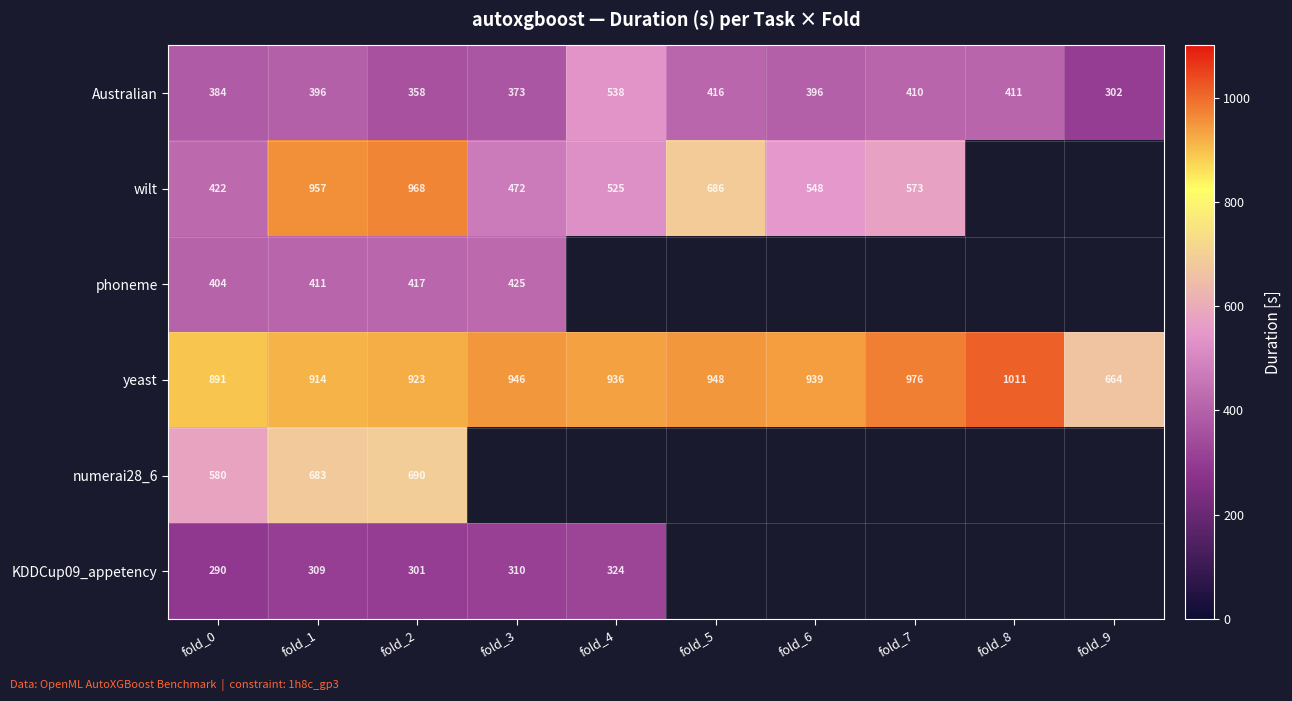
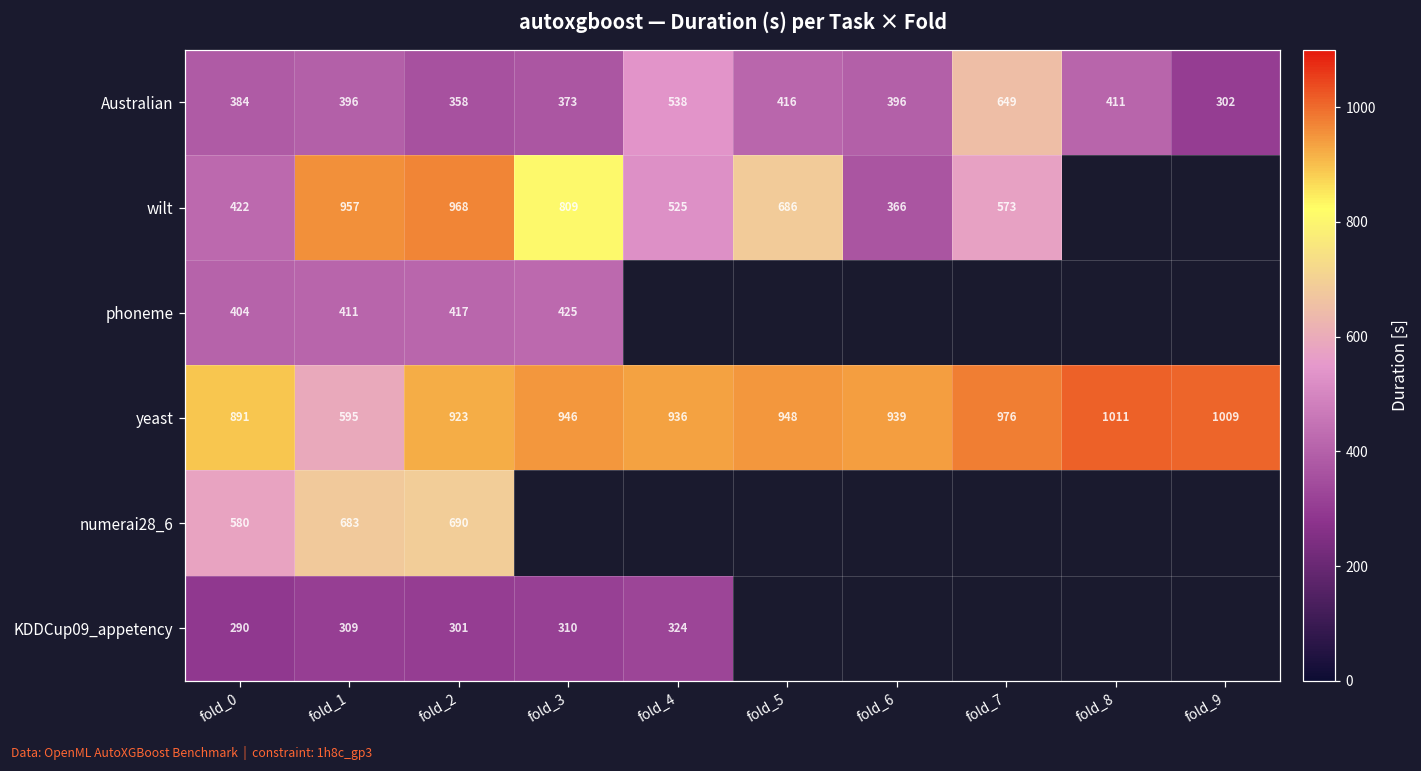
  {
    "Australian": {
      "fold_0": 384,
      "fold_1": 396,
      "fold_2": 358,
      "fold_3": 373,
      "fold_4": 538,
      "fold_5": 416,
      "fold_6": 396,
-     "fold_7": 410,
+     "fold_7": 649,
      "fold_8": 411,
      "fold_9": 302
    },
    "wilt": {
      "fold_0": 422,
      "fold_1": 957,
      "fold_2": 968,
-     "fold_3": 472,
+     "fold_3": 809,
      "fold_4": 525,
      "fold_5": 686,
-     "fold_6": 548,
+     "fold_6": 366,
      "fold_7": 573
    },
    "phoneme": {
      "fold_0": 404,
      "fold_1": 411,
      "fold_2": 417,
      "fold_3": 425
    },
    "yeast": {
      "fold_0": 891,
-     "fold_1": 914,
+     "fold_1": 595,
      "fold_2": 923,
      "fold_3": 946,
      "fold_4": 936,
      "fold_5": 948,
      "fold_6": 939,
      "fold_7": 976,
      "fold_8": 1011,
-     "fold_9": 664
+     "fold_9": 1009
    },
    "numerai28_6": {
      "fold_0": 580,
      "fold_1": 683,
      "fold_2": 690
    },
    "KDDCup09_appetency": {
      "fold_0": 290,
      "fold_1": 309,
      "fold_2": 301,
      "fold_3": 310,
      "fold_4": 324
    }
  }
